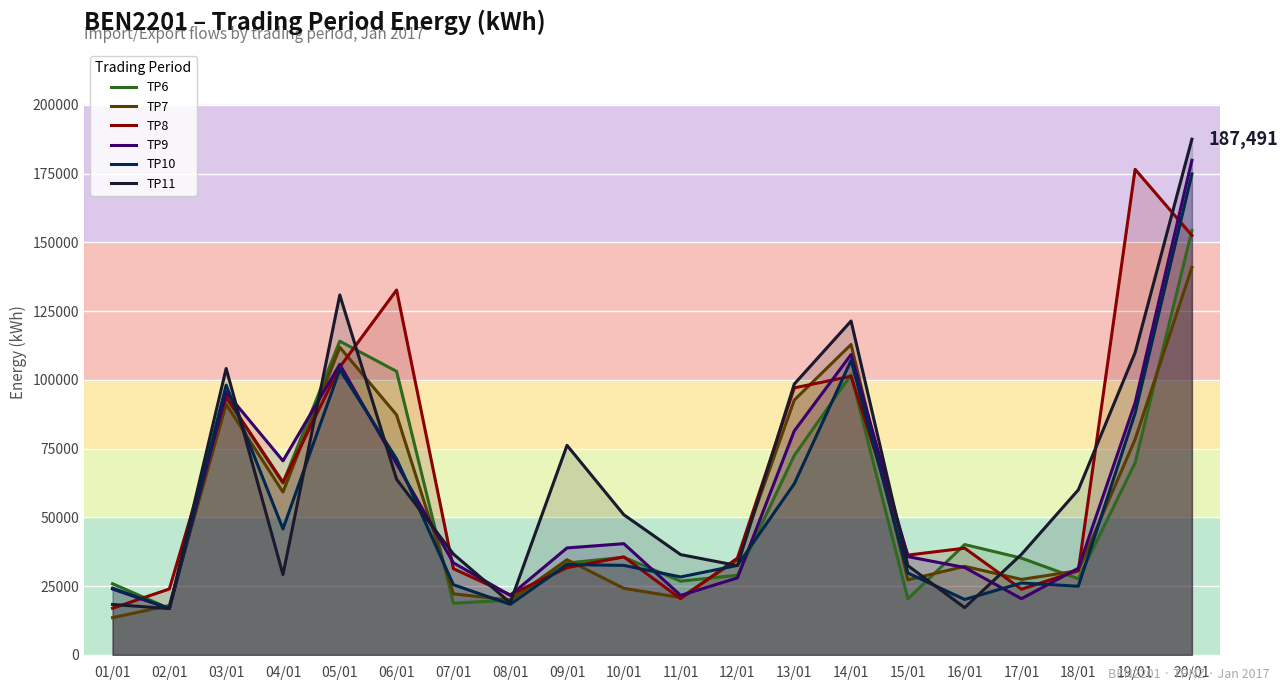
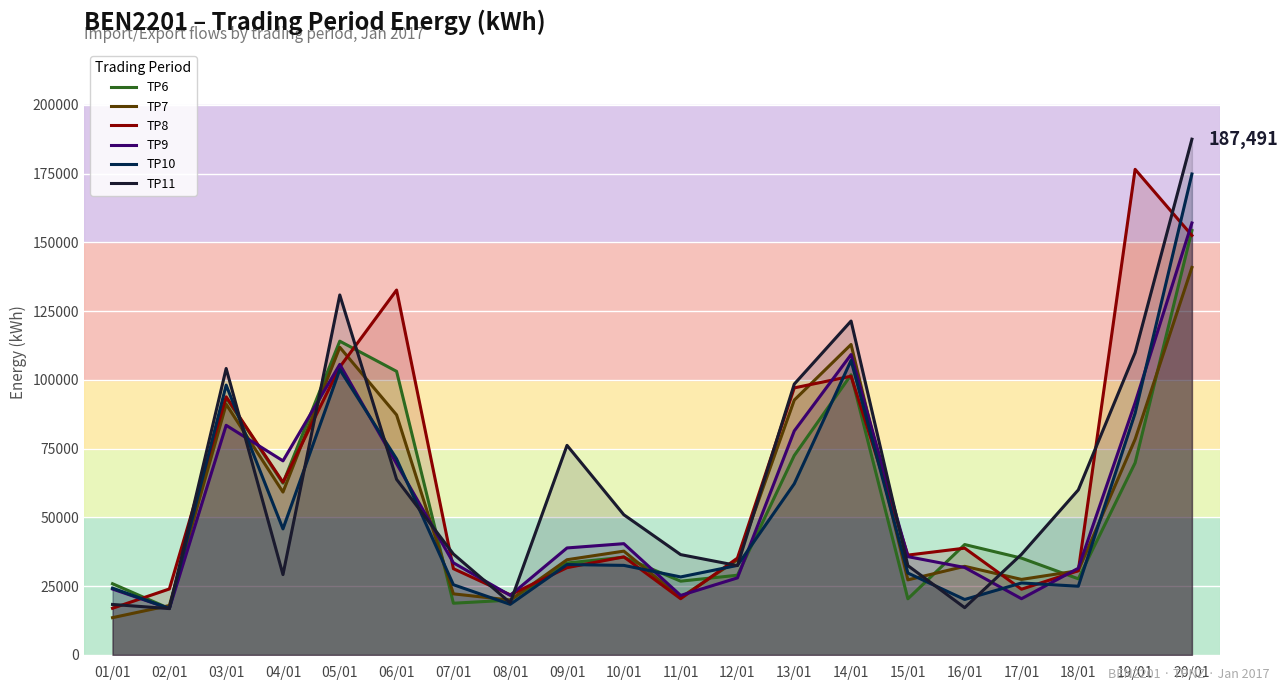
  {
    "TP6": {
      "01/01": 26000,
      "05/01": 114000,
      "06/01": 103000,
      "07/01": 19000,
      "11/01": 27000,
      "12/01": 29000,
      "13/01": 72000,
      "15/01": 20000,
      "16/01": 40000,
      "17/01": 35000,
      "18/01": 28000,
      "19/01": 70000,
      "20/01": 154000
    },
    "TP7": {
      "01/01": 14000,
      "02/01": 18000,
      "03/01": 91000,
      "04/01": 59000,
      "05/01": 112000,
      "06/01": 87000,
      "07/01": 22000,
      "09/01": 35000,
-     "10/01": 24000,
+     "10/01": 38000,
      "13/01": 93000,
      "14/01": 113000,
      "15/01": 27000,
      "17/01": 27000,
      "19/01": 78000,
      "20/01": 141000
    },
    "TP8": {
      "01/01": 17000,
      "02/01": 24000,
      "05/01": 105000,
      "06/01": 133000,
      "07/01": 31000,
      "09/01": 32000,
      "13/01": 97000,
      "16/01": 39000,
      "17/01": 24000,
      "19/01": 177000,
      "20/01": 152000
    },
    "TP9": {
-     "03/01": 95000,
+     "03/01": 83000,
      "04/01": 71000,
      "05/01": 106000,
      "06/01": 70000,
      "07/01": 33000,
      "09/01": 39000,
      "10/01": 40000,
      "12/01": 28000,
      "13/01": 81000,
      "14/01": 109000,
      "17/01": 20000,
      "19/01": 92000,
-     "20/01": 180000
+     "20/01": 157000
    }
  }
